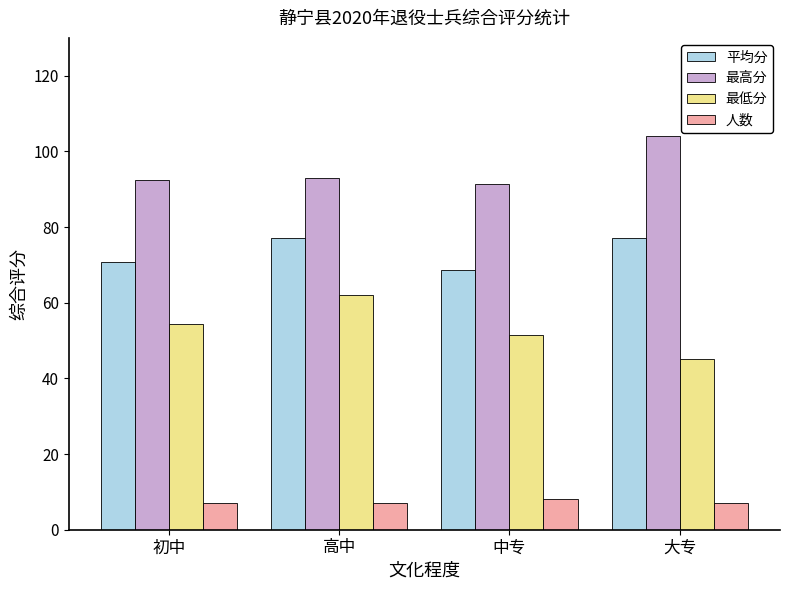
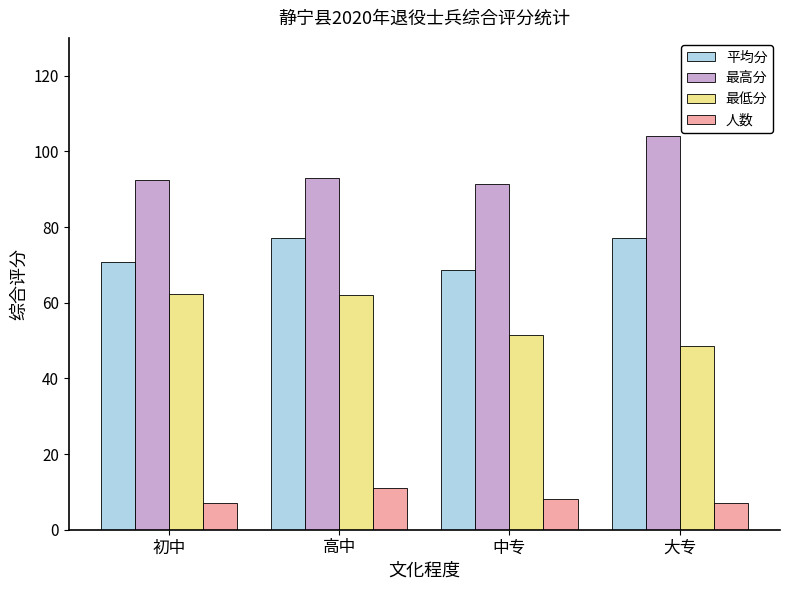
  {
    "最低分": {
-     "初中": 55,
+     "初中": 62,
      "高中": 62,
      "中专": 52,
-     "大专": 45
+     "大专": 49
    },
    "人数": {
      "初中": 7,
-     "高中": 7,
+     "高中": 11,
      "中专": 8,
      "大专": 7
    }
  }
